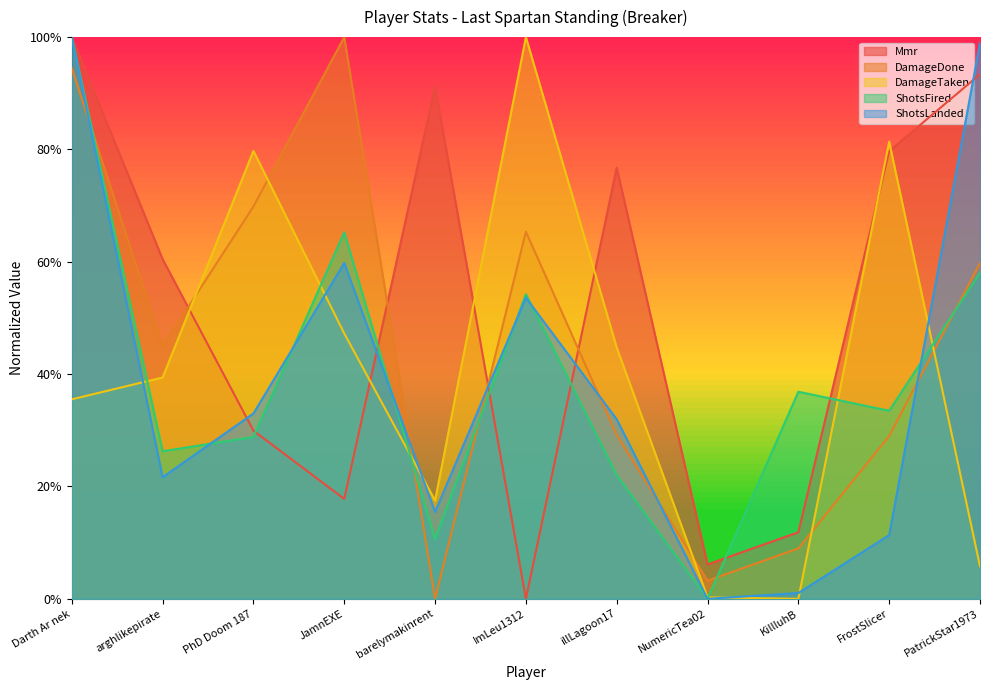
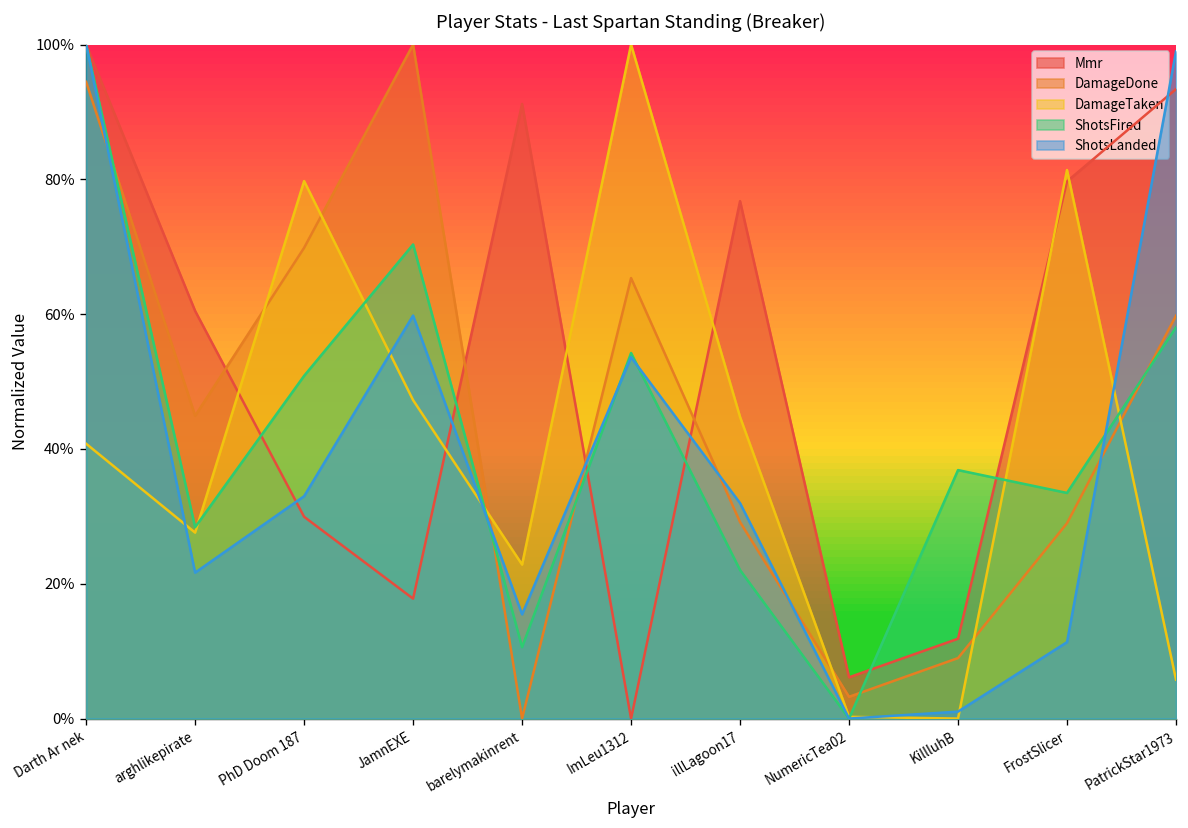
  {
    "DamageTaken": {
-     "Darth Ar nek": "36%",
-     "arghlikepirate": "39%",
+     "Darth Ar nek": "41%",
+     "arghlikepirate": "28%",
      "PhD Doom 187": "80%",
      "JamnEXE": "47%",
-     "barelymakinrent": "18%",
+     "barelymakinrent": "23%",
      "ImLeu1312": "100%",
      "illLagoon17": "45%",
      "KillluhB": "0%",
      "FrostSlicer": "81%",
      "PatrickStar1973": "6%"
    },
    "ShotsFired": {
-     "arghlikepirate": "26%",
-     "PhD Doom 187": "29%",
-     "JamnEXE": "65%",
+     "arghlikepirate": "28%",
+     "PhD Doom 187": "51%",
+     "JamnEXE": "70%",
      "barelymakinrent": "11%",
      "ImLeu1312": "54%",
      "illLagoon17": "22%",
      "KillluhB": "37%",
      "FrostSlicer": "33%",
      "PatrickStar1973": "58%"
    },
    "ShotsLanded": {
      "arghlikepirate": "22%",
      "PhD Doom 187": "33%",
      "JamnEXE": "60%",
      "barelymakinrent": "15%",
      "ImLeu1312": "54%",
      "illLagoon17": "32%",
      "KillluhB": "1%",
      "FrostSlicer": "11%",
      "PatrickStar1973": "99%"
    }
  }
